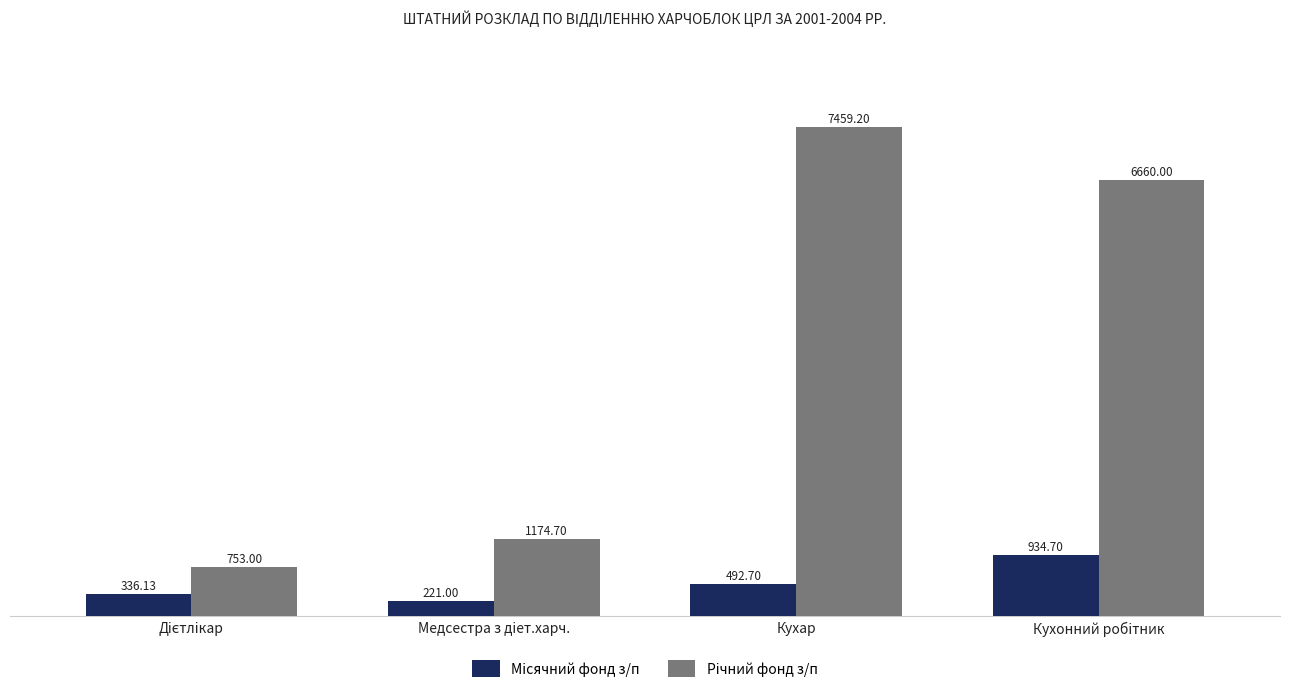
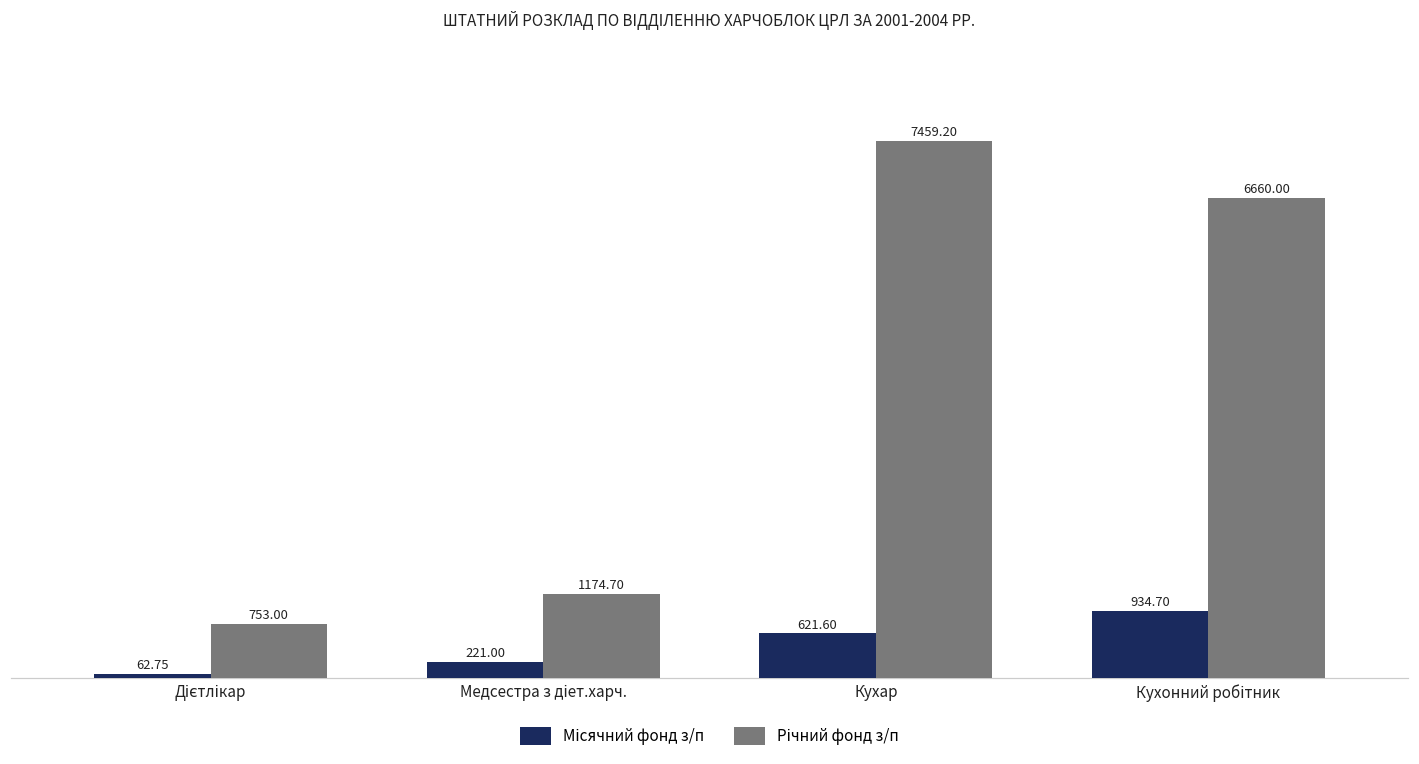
  {
    "Місячний фонд з/п": {
-     "Дієтлікар": 336.13,
+     "Дієтлікар": 62.75,
      "Медсестра з діет.харч.": 221.00,
-     "Кухар": 492.70,
+     "Кухар": 621.60,
      "Кухонний робітник": 934.70
    },
    "Річний фонд з/п": {
      "Дієтлікар": 753.00,
      "Медсестра з діет.харч.": 1174.70,
      "Кухар": 7459.20,
      "Кухонний робітник": 6660.00
    }
  }
